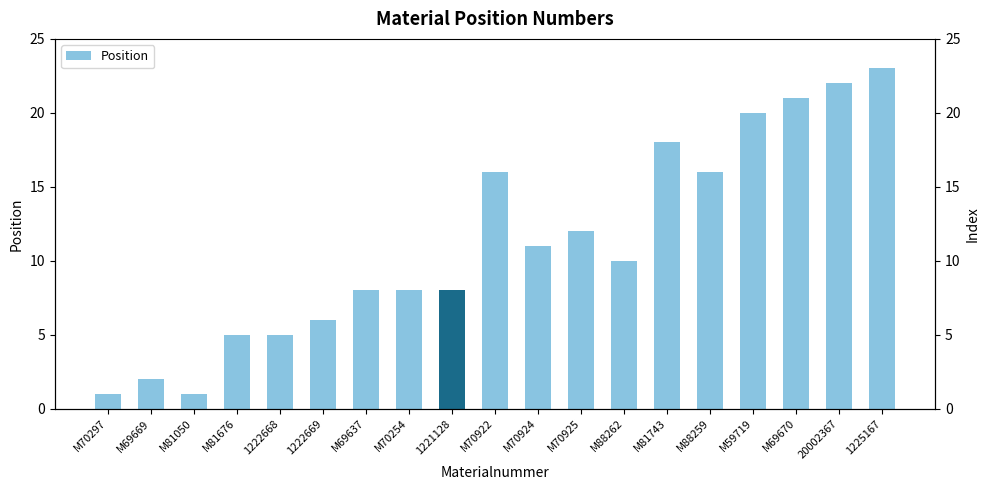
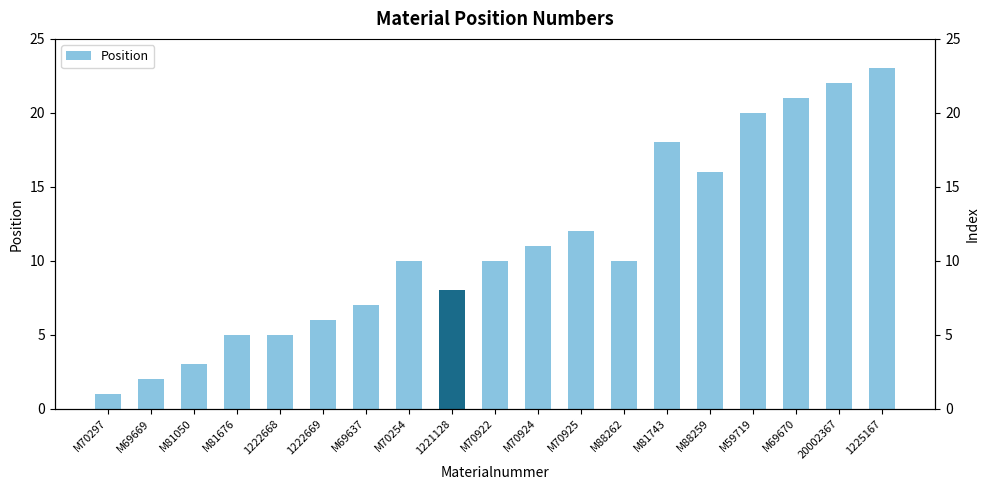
  {
    "M70297": 1,
    "M69669": 2,
-   "M81050": 1,
+   "M81050": 3,
    "M81676": 5,
    "1222668": 5,
    "1222669": 6,
-   "M69637": 8,
-   "M70254": 8,
+   "M69637": 7,
+   "M70254": 10,
    "1221128": 8,
-   "M70922": 16,
+   "M70922": 10,
    "M70924": 11,
    "M70925": 12,
    "M88262": 10,
    "M81743": 18,
    "M88259": 16,
    "M59719": 20,
    "M69670": 21,
    "20002367": 22,
    "1225167": 23
  }
